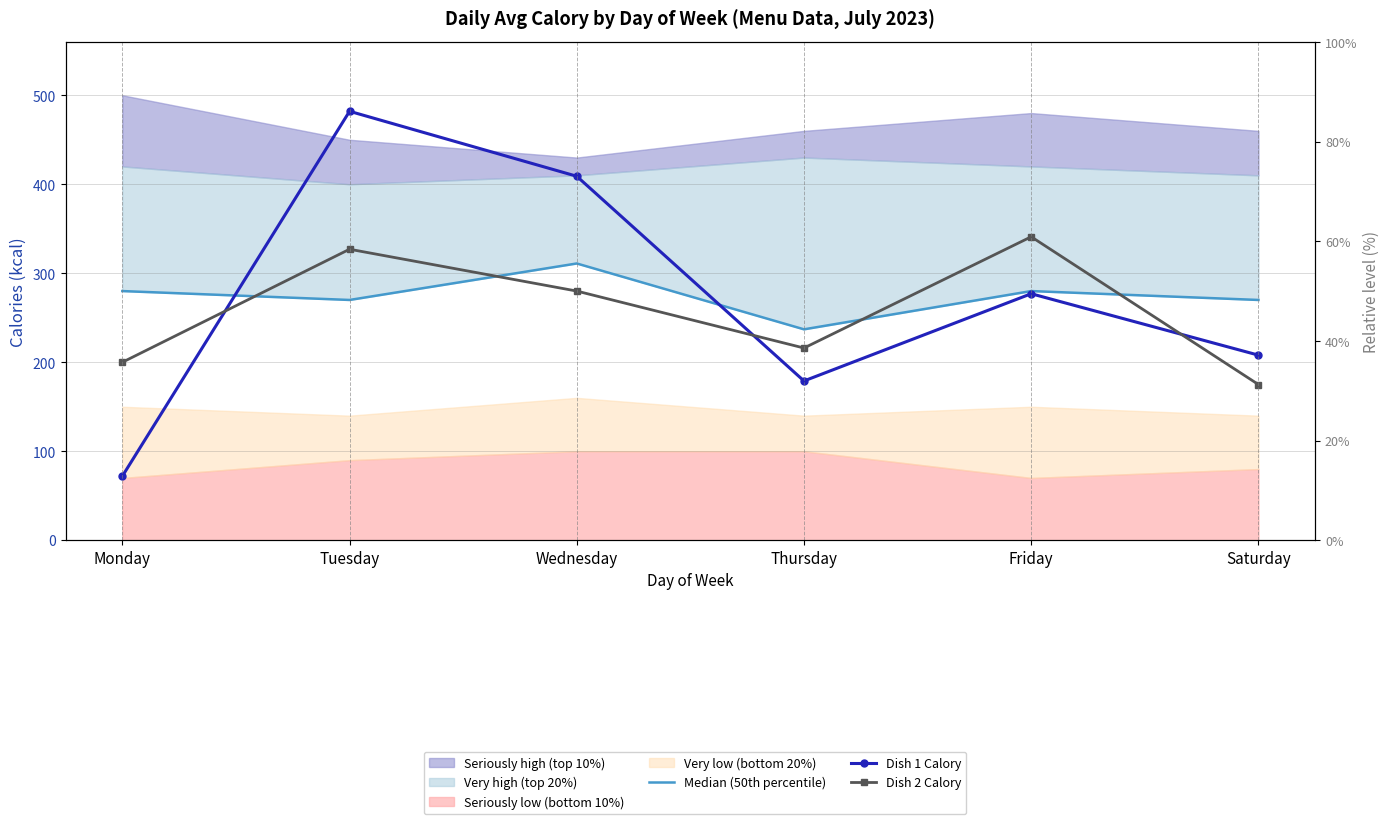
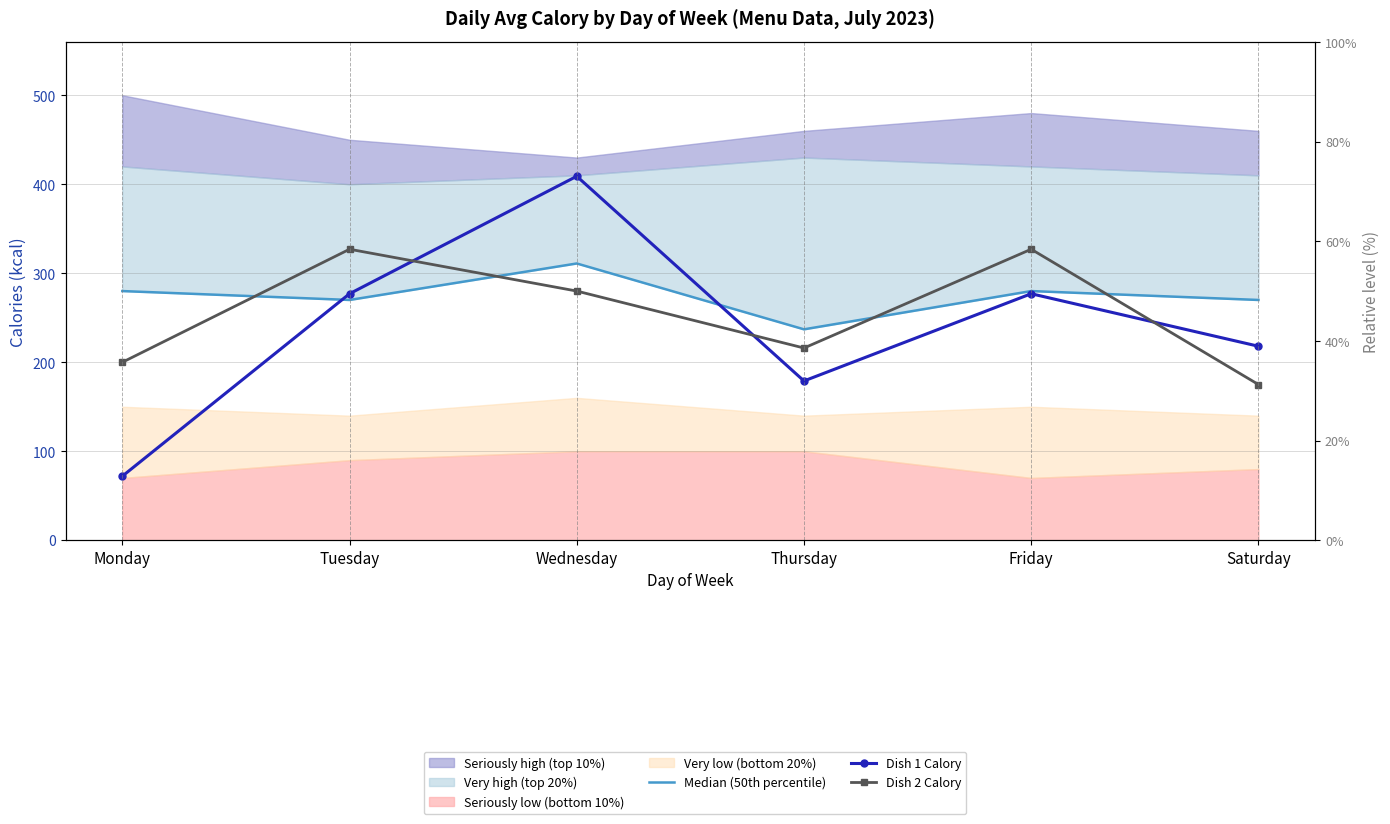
  {
    "Median (50th percentile)": {
      "Monday": 280,
      "Tuesday": 270,
      "Wednesday": 310,
      "Thursday": 240,
      "Friday": 280,
      "Saturday": 270
    },
    "Dish 1 Calory": {
-     "Tuesday": 480,
+     "Tuesday": 280,
      "Thursday": 180,
      "Friday": 280,
-     "Saturday": 210
+     "Saturday": 220
    },
    "Dish 2 Calory": {
      "Monday": 200,
      "Tuesday": 330,
      "Wednesday": 280,
      "Thursday": 220,
-     "Friday": 340,
+     "Friday": 330,
      "Saturday": 180
    }
  }
